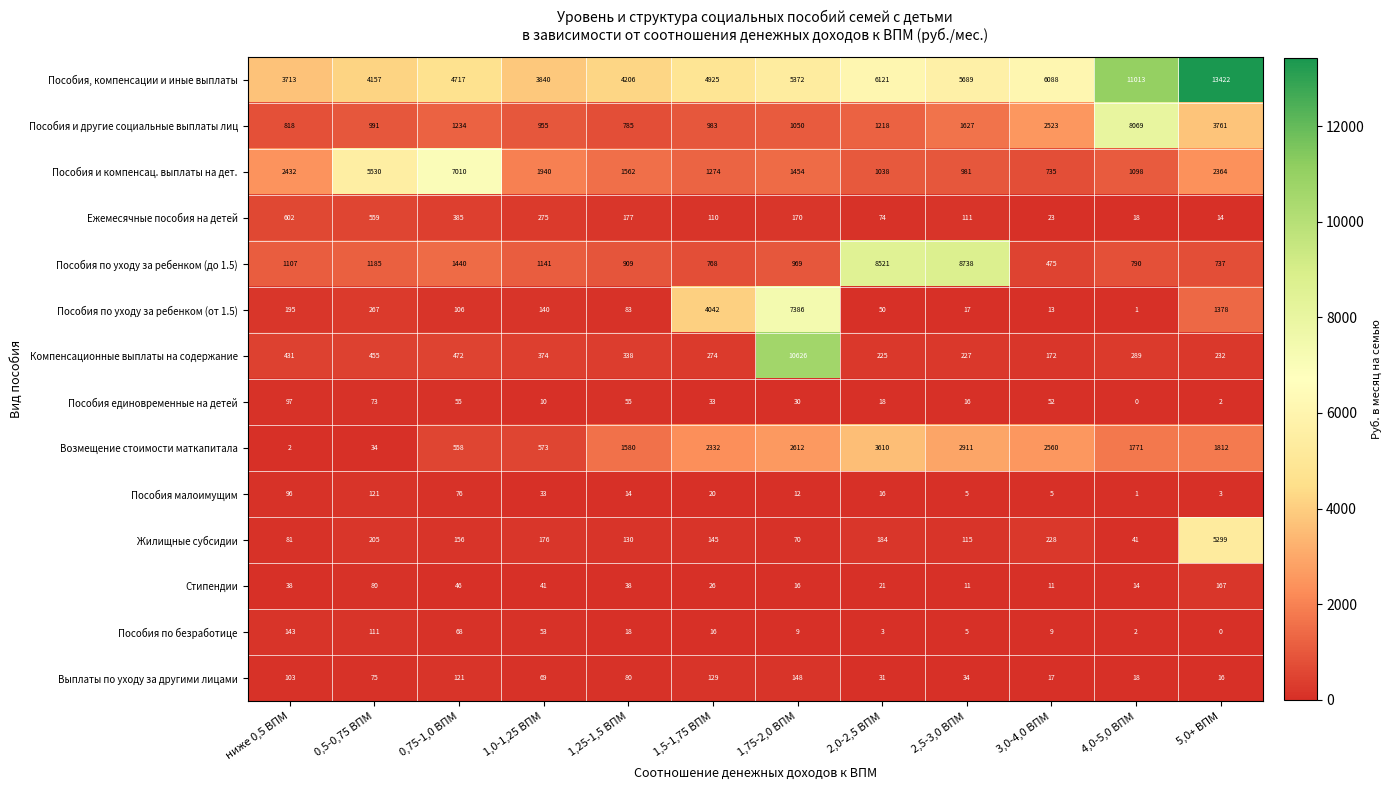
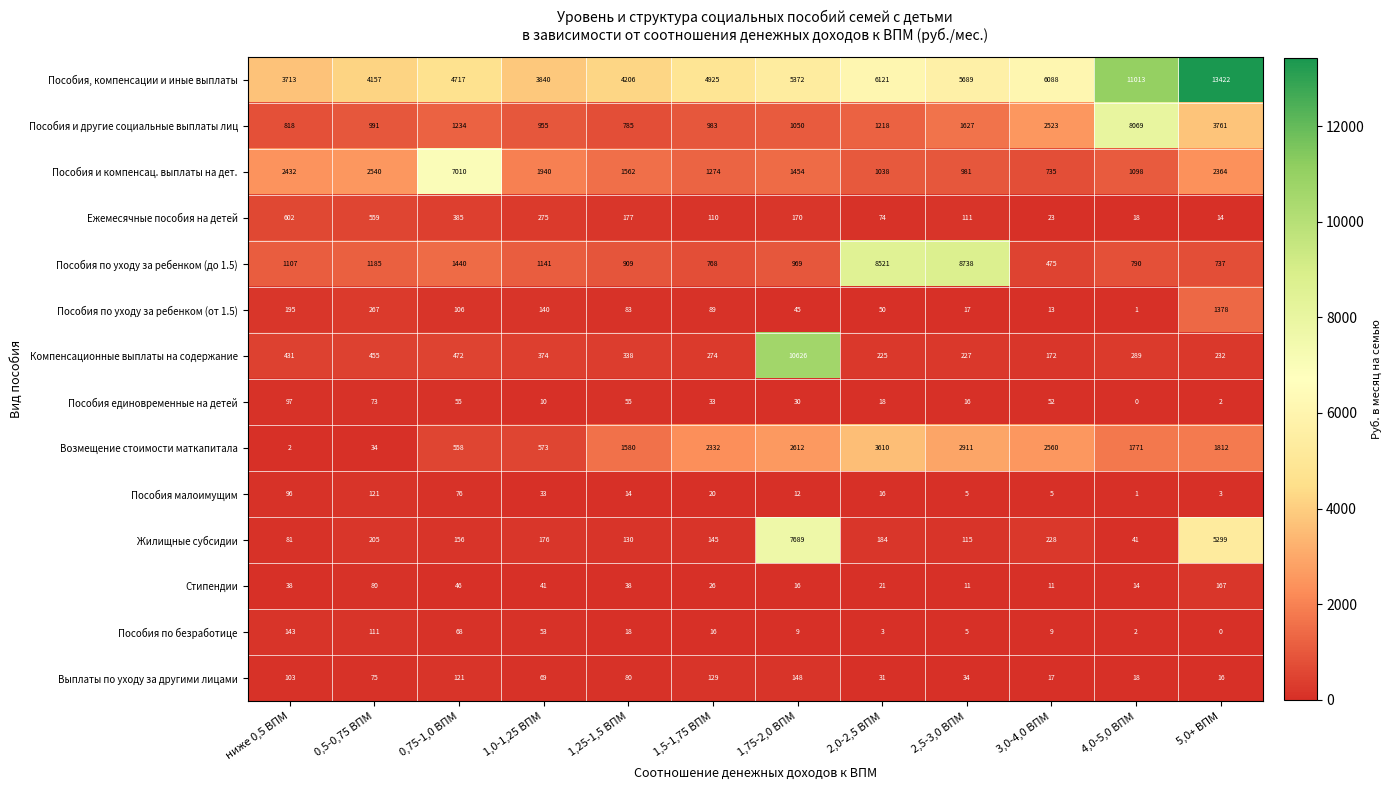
  {
    "Пособия, компенсации и иные выплаты": {
      "ниже 0,5 ВПМ": 3713,
      "0,5-0,75 ВПМ": 4157,
      "0,75-1,0 ВПМ": 4717,
      "1,0-1,25 ВПМ": 3840,
      "1,25-1,5 ВПМ": 4206,
      "1,5-1,75 ВПМ": 4925,
      "1,75-2,0 ВПМ": 5372,
      "2,0-2,5 ВПМ": 6121,
      "2,5-3,0 ВПМ": 5689,
      "3,0-4,0 ВПМ": 6088,
      "4,0-5,0 ВПМ": 11013,
      "5,0+ ВПМ": 13422
    },
    "Пособия и другие социальные выплаты лиц": {
      "ниже 0,5 ВПМ": 818,
      "0,5-0,75 ВПМ": 991,
      "0,75-1,0 ВПМ": 1234,
      "1,0-1,25 ВПМ": 955,
      "1,25-1,5 ВПМ": 785,
      "1,5-1,75 ВПМ": 983,
      "1,75-2,0 ВПМ": 1050,
      "2,0-2,5 ВПМ": 1218,
      "2,5-3,0 ВПМ": 1627,
      "3,0-4,0 ВПМ": 2523,
      "4,0-5,0 ВПМ": 8069,
      "5,0+ ВПМ": 3761
    },
    "Пособия и компенсац. выплаты на дет.": {
      "ниже 0,5 ВПМ": 2432,
-     "0,5-0,75 ВПМ": 5530,
+     "0,5-0,75 ВПМ": 2540,
      "0,75-1,0 ВПМ": 7010,
      "1,0-1,25 ВПМ": 1940,
      "1,25-1,5 ВПМ": 1562,
      "1,5-1,75 ВПМ": 1274,
      "1,75-2,0 ВПМ": 1454,
      "2,0-2,5 ВПМ": 1038,
      "2,5-3,0 ВПМ": 981,
      "3,0-4,0 ВПМ": 735,
      "4,0-5,0 ВПМ": 1098,
      "5,0+ ВПМ": 2364
    },
    "Ежемесячные пособия на детей": {
      "ниже 0,5 ВПМ": 602,
      "0,5-0,75 ВПМ": 559,
      "0,75-1,0 ВПМ": 385,
      "1,0-1,25 ВПМ": 275,
      "1,25-1,5 ВПМ": 177,
      "1,5-1,75 ВПМ": 110,
      "1,75-2,0 ВПМ": 170,
      "2,0-2,5 ВПМ": 74,
      "2,5-3,0 ВПМ": 111,
      "3,0-4,0 ВПМ": 23,
      "4,0-5,0 ВПМ": 18,
      "5,0+ ВПМ": 14
    },
    "Пособия по уходу за ребенком (до 1.5)": {
      "ниже 0,5 ВПМ": 1107,
      "0,5-0,75 ВПМ": 1185,
      "0,75-1,0 ВПМ": 1440,
      "1,0-1,25 ВПМ": 1141,
      "1,25-1,5 ВПМ": 909,
      "1,5-1,75 ВПМ": 768,
      "1,75-2,0 ВПМ": 969,
      "2,0-2,5 ВПМ": 8521,
      "2,5-3,0 ВПМ": 8738,
      "3,0-4,0 ВПМ": 475,
      "4,0-5,0 ВПМ": 790,
      "5,0+ ВПМ": 737
    },
    "Пособия по уходу за ребенком (от 1.5)": {
      "ниже 0,5 ВПМ": 195,
      "0,5-0,75 ВПМ": 267,
      "0,75-1,0 ВПМ": 106,
      "1,0-1,25 ВПМ": 140,
      "1,25-1,5 ВПМ": 83,
-     "1,5-1,75 ВПМ": 4042,
-     "1,75-2,0 ВПМ": 7386,
+     "1,5-1,75 ВПМ": 89,
+     "1,75-2,0 ВПМ": 45,
      "2,0-2,5 ВПМ": 50,
      "2,5-3,0 ВПМ": 17,
      "3,0-4,0 ВПМ": 13,
      "4,0-5,0 ВПМ": 1,
      "5,0+ ВПМ": 1378
    },
    "Компенсационные выплаты на содержание": {
      "ниже 0,5 ВПМ": 431,
      "0,5-0,75 ВПМ": 455,
      "0,75-1,0 ВПМ": 472,
      "1,0-1,25 ВПМ": 374,
      "1,25-1,5 ВПМ": 338,
      "1,5-1,75 ВПМ": 274,
      "1,75-2,0 ВПМ": 10626,
      "2,0-2,5 ВПМ": 225,
      "2,5-3,0 ВПМ": 227,
      "3,0-4,0 ВПМ": 172,
      "4,0-5,0 ВПМ": 289,
      "5,0+ ВПМ": 232
    },
    "Пособия единовременные на детей": {
      "ниже 0,5 ВПМ": 97,
      "0,5-0,75 ВПМ": 73,
      "0,75-1,0 ВПМ": 55,
      "1,0-1,25 ВПМ": 10,
      "1,25-1,5 ВПМ": 55,
      "1,5-1,75 ВПМ": 33,
      "1,75-2,0 ВПМ": 30,
      "2,0-2,5 ВПМ": 18,
      "2,5-3,0 ВПМ": 16,
      "3,0-4,0 ВПМ": 52,
      "4,0-5,0 ВПМ": 0,
      "5,0+ ВПМ": 2
    },
    "Возмещение стоимости маткапитала": {
      "ниже 0,5 ВПМ": 2,
      "0,5-0,75 ВПМ": 34,
      "0,75-1,0 ВПМ": 558,
      "1,0-1,25 ВПМ": 573,
      "1,25-1,5 ВПМ": 1580,
      "1,5-1,75 ВПМ": 2332,
      "1,75-2,0 ВПМ": 2612,
      "2,0-2,5 ВПМ": 3610,
      "2,5-3,0 ВПМ": 2911,
      "3,0-4,0 ВПМ": 2560,
      "4,0-5,0 ВПМ": 1771,
      "5,0+ ВПМ": 1812
    },
    "Пособия малоимущим": {
      "ниже 0,5 ВПМ": 96,
      "0,5-0,75 ВПМ": 121,
      "0,75-1,0 ВПМ": 76,
      "1,0-1,25 ВПМ": 33,
      "1,25-1,5 ВПМ": 14,
      "1,5-1,75 ВПМ": 20,
      "1,75-2,0 ВПМ": 12,
      "2,0-2,5 ВПМ": 16,
      "2,5-3,0 ВПМ": 5,
      "3,0-4,0 ВПМ": 5,
      "4,0-5,0 ВПМ": 1,
      "5,0+ ВПМ": 3
    },
    "Жилищные субсидии": {
      "ниже 0,5 ВПМ": 81,
      "0,5-0,75 ВПМ": 205,
      "0,75-1,0 ВПМ": 156,
      "1,0-1,25 ВПМ": 176,
      "1,25-1,5 ВПМ": 130,
      "1,5-1,75 ВПМ": 145,
-     "1,75-2,0 ВПМ": 70,
+     "1,75-2,0 ВПМ": 7689,
      "2,0-2,5 ВПМ": 184,
      "2,5-3,0 ВПМ": 115,
      "3,0-4,0 ВПМ": 228,
      "4,0-5,0 ВПМ": 41,
      "5,0+ ВПМ": 5299
    },
    "Стипендии": {
      "ниже 0,5 ВПМ": 38,
      "0,5-0,75 ВПМ": 80,
      "0,75-1,0 ВПМ": 46,
      "1,0-1,25 ВПМ": 41,
      "1,25-1,5 ВПМ": 38,
      "1,5-1,75 ВПМ": 26,
      "1,75-2,0 ВПМ": 16,
      "2,0-2,5 ВПМ": 21,
      "2,5-3,0 ВПМ": 11,
      "3,0-4,0 ВПМ": 11,
      "4,0-5,0 ВПМ": 14,
      "5,0+ ВПМ": 167
    },
    "Пособия по безработице": {
      "ниже 0,5 ВПМ": 143,
      "0,5-0,75 ВПМ": 111,
      "0,75-1,0 ВПМ": 68,
      "1,0-1,25 ВПМ": 53,
      "1,25-1,5 ВПМ": 18,
      "1,5-1,75 ВПМ": 16,
      "1,75-2,0 ВПМ": 9,
      "2,0-2,5 ВПМ": 3,
      "2,5-3,0 ВПМ": 5,
      "3,0-4,0 ВПМ": 9,
      "4,0-5,0 ВПМ": 2,
      "5,0+ ВПМ": 0
    },
    "Выплаты по уходу за другими лицами": {
      "ниже 0,5 ВПМ": 103,
      "0,5-0,75 ВПМ": 75,
      "0,75-1,0 ВПМ": 121,
      "1,0-1,25 ВПМ": 69,
      "1,25-1,5 ВПМ": 80,
      "1,5-1,75 ВПМ": 129,
      "1,75-2,0 ВПМ": 148,
      "2,0-2,5 ВПМ": 31,
      "2,5-3,0 ВПМ": 34,
      "3,0-4,0 ВПМ": 17,
      "4,0-5,0 ВПМ": 18,
      "5,0+ ВПМ": 16
    }
  }
